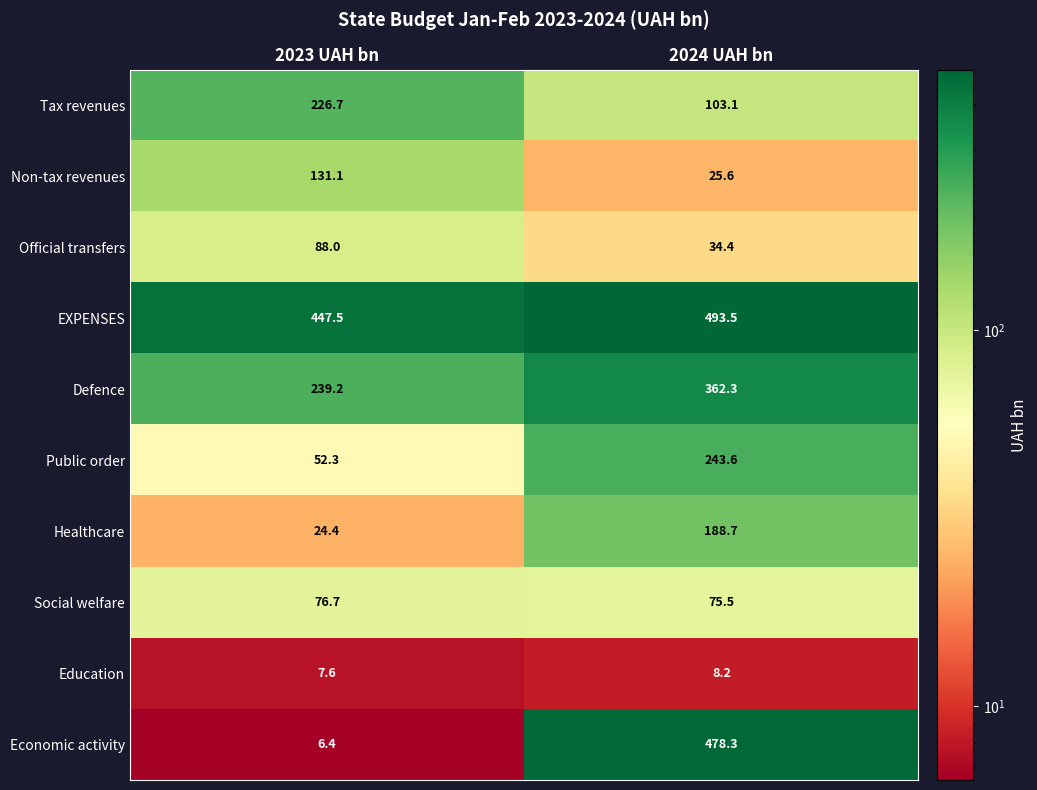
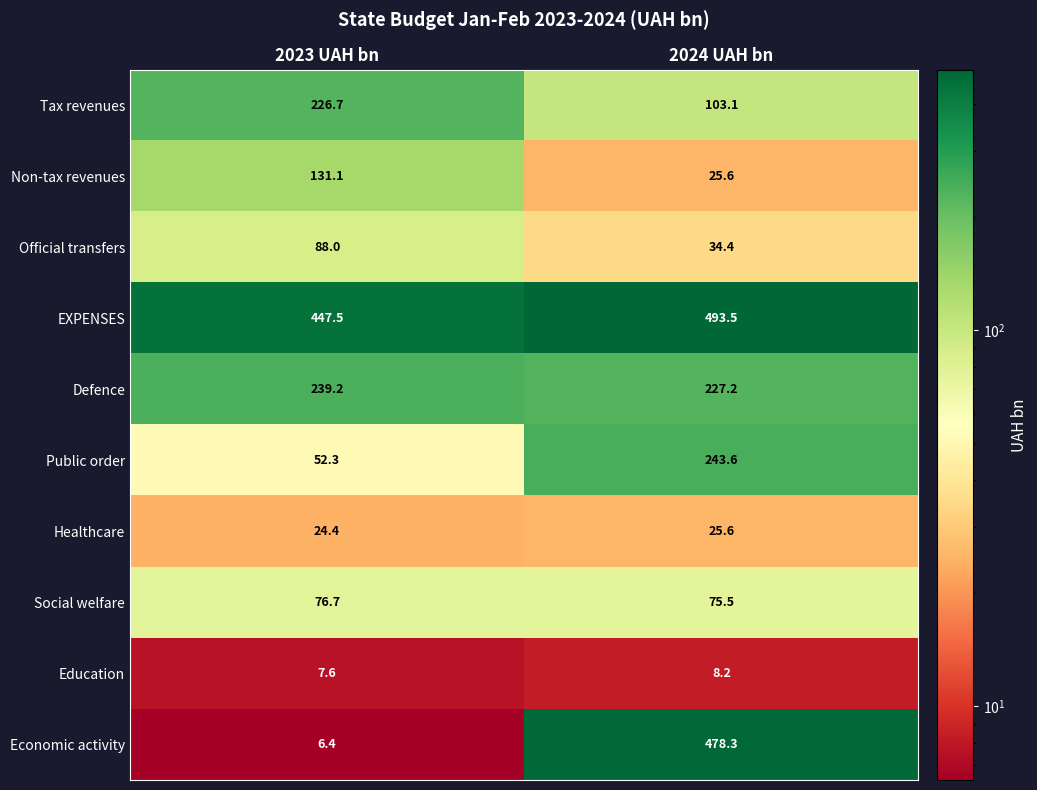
  {
    "Tax revenues": {
      "2023 UAH bn": 226.7,
      "2024 UAH bn": 103.1
    },
    "Non-tax revenues": {
      "2023 UAH bn": 131.1,
      "2024 UAH bn": 25.6
    },
    "Official transfers": {
      "2023 UAH bn": 88.0,
      "2024 UAH bn": 34.4
    },
    "EXPENSES": {
      "2023 UAH bn": 447.5,
      "2024 UAH bn": 493.5
    },
    "Defence": {
      "2023 UAH bn": 239.2,
-     "2024 UAH bn": 362.3
+     "2024 UAH bn": 227.2
    },
    "Public order": {
      "2023 UAH bn": 52.3,
      "2024 UAH bn": 243.6
    },
    "Healthcare": {
      "2023 UAH bn": 24.4,
-     "2024 UAH bn": 188.7
+     "2024 UAH bn": 25.6
    },
    "Social welfare": {
      "2023 UAH bn": 76.7,
      "2024 UAH bn": 75.5
    },
    "Education": {
      "2023 UAH bn": 7.6,
      "2024 UAH bn": 8.2
    },
    "Economic activity": {
      "2023 UAH bn": 6.4,
      "2024 UAH bn": 478.3
    }
  }
